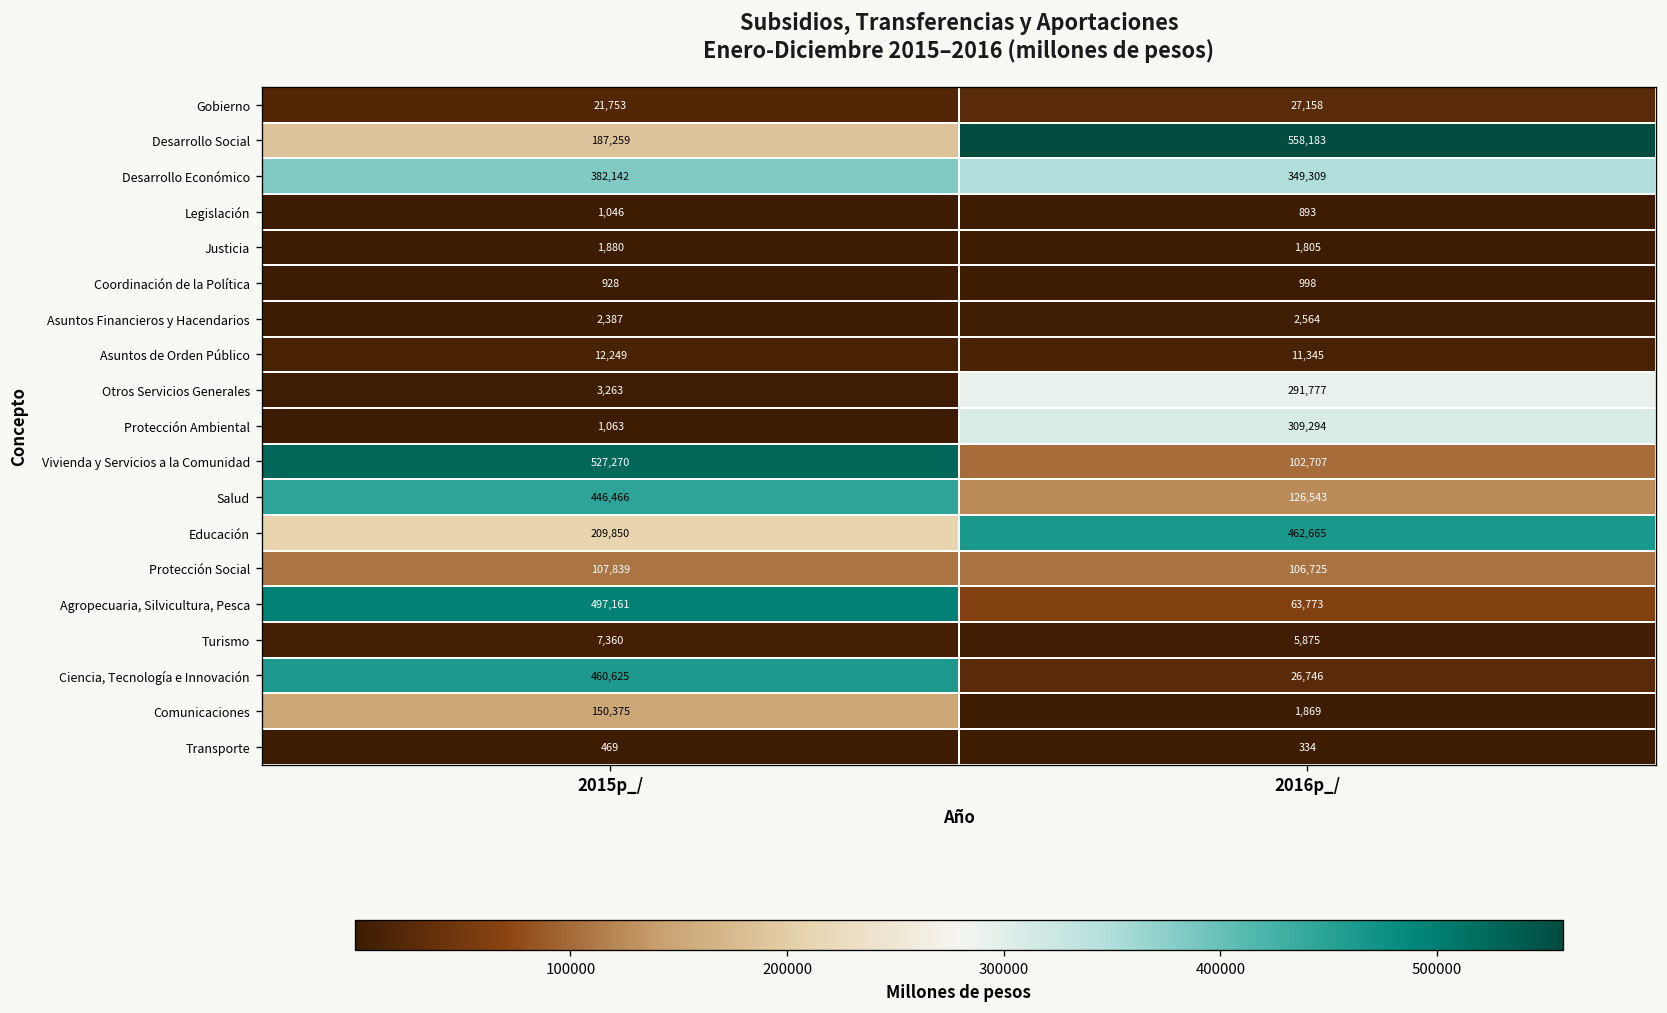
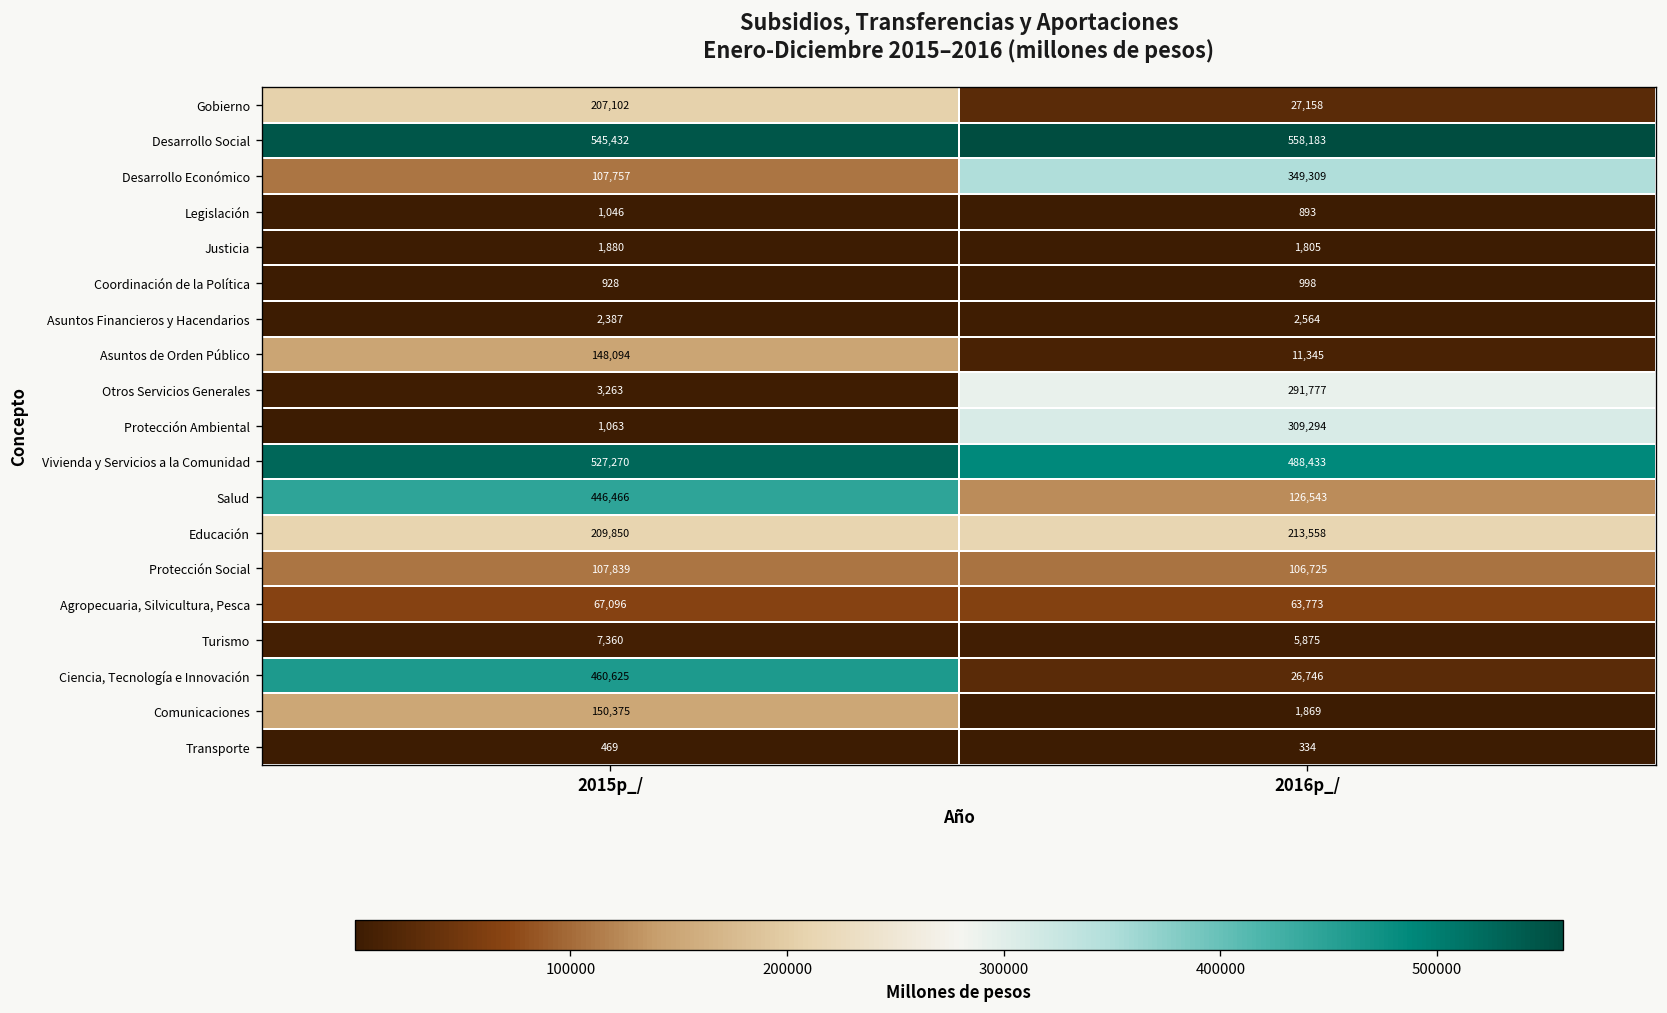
  {
    "Gobierno": {
-     "2015p_/": "21,753",
+     "2015p_/": "207,102",
      "2016p_/": "27,158"
    },
    "Desarrollo Social": {
-     "2015p_/": "187,259",
+     "2015p_/": "545,432",
      "2016p_/": "558,183"
    },
    "Desarrollo Económico": {
-     "2015p_/": "382,142",
+     "2015p_/": "107,757",
      "2016p_/": "349,309"
    },
    "Legislación": {
      "2015p_/": "1,046",
      "2016p_/": "893"
    },
    "Justicia": {
      "2015p_/": "1,880",
      "2016p_/": "1,805"
    },
    "Coordinación de la Política": {
      "2015p_/": "928",
      "2016p_/": "998"
    },
    "Asuntos Financieros y Hacendarios": {
      "2015p_/": "2,387",
      "2016p_/": "2,564"
    },
    "Asuntos de Orden Público": {
-     "2015p_/": "12,249",
+     "2015p_/": "148,094",
      "2016p_/": "11,345"
    },
    "Otros Servicios Generales": {
      "2015p_/": "3,263",
      "2016p_/": "291,777"
    },
    "Protección Ambiental": {
      "2015p_/": "1,063",
      "2016p_/": "309,294"
    },
    "Vivienda y Servicios a la Comunidad": {
      "2015p_/": "527,270",
-     "2016p_/": "102,707"
+     "2016p_/": "488,433"
    },
    "Salud": {
      "2015p_/": "446,466",
      "2016p_/": "126,543"
    },
    "Educación": {
      "2015p_/": "209,850",
-     "2016p_/": "462,665"
+     "2016p_/": "213,558"
    },
    "Protección Social": {
      "2015p_/": "107,839",
      "2016p_/": "106,725"
    },
    "Agropecuaria, Silvicultura, Pesca": {
-     "2015p_/": "497,161",
+     "2015p_/": "67,096",
      "2016p_/": "63,773"
    },
    "Turismo": {
      "2015p_/": "7,360",
      "2016p_/": "5,875"
    },
    "Ciencia, Tecnología e Innovación": {
      "2015p_/": "460,625",
      "2016p_/": "26,746"
    },
    "Comunicaciones": {
      "2015p_/": "150,375",
      "2016p_/": "1,869"
    },
    "Transporte": {
      "2015p_/": "469",
      "2016p_/": "334"
    }
  }
